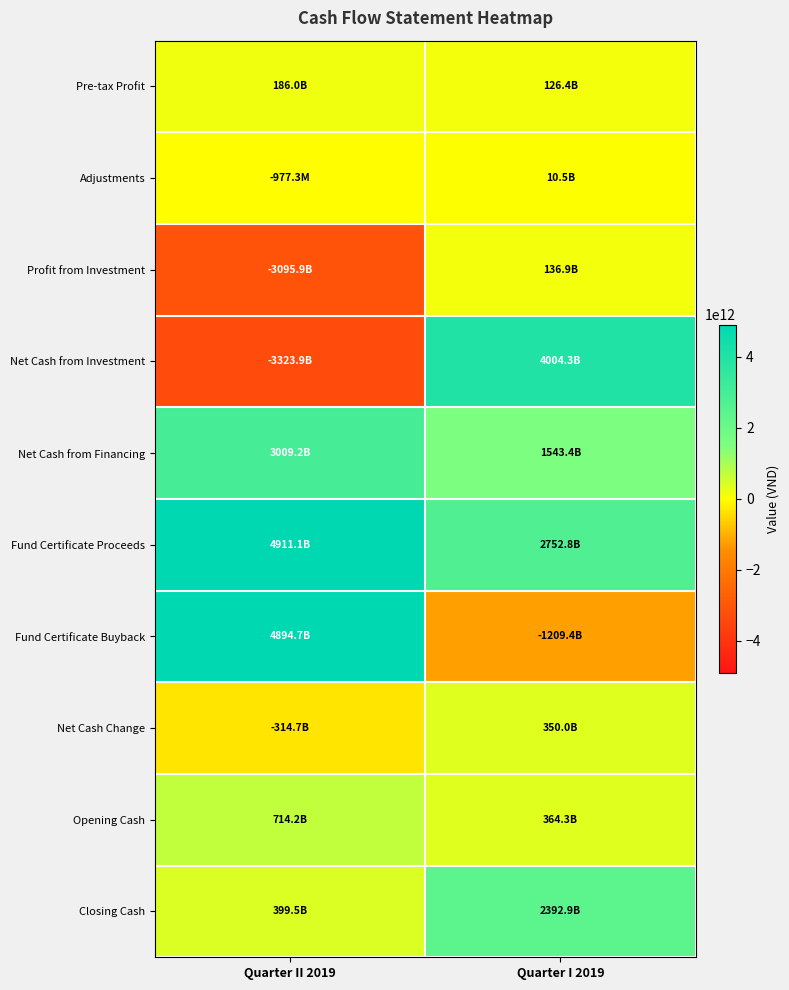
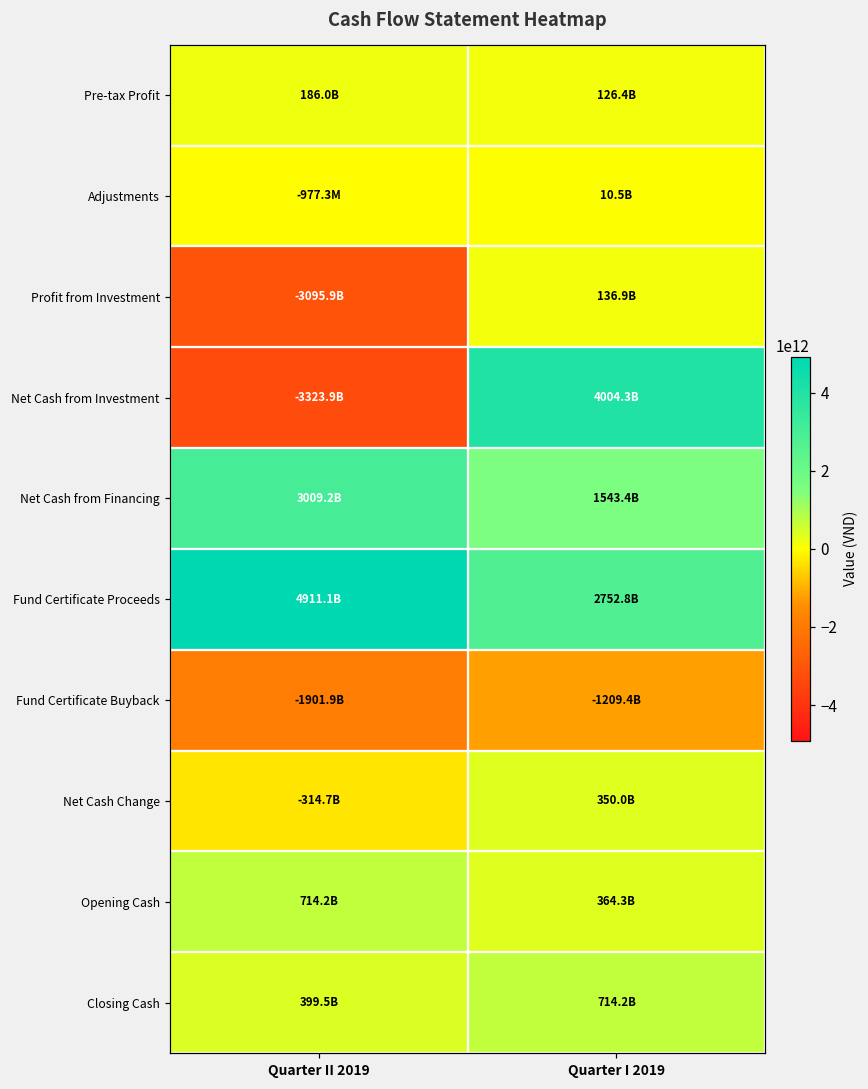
  {
    "Pre-tax Profit": {
      "Quarter II 2019": "186.0B",
      "Quarter I 2019": "126.4B"
    },
    "Adjustments": {
      "Quarter II 2019": "-977.3M",
      "Quarter I 2019": "10.5B"
    },
    "Profit from Investment": {
      "Quarter II 2019": "-3095.9B",
      "Quarter I 2019": "136.9B"
    },
    "Net Cash from Investment": {
      "Quarter II 2019": "-3323.9B",
      "Quarter I 2019": "4004.3B"
    },
    "Net Cash from Financing": {
      "Quarter II 2019": "3009.2B",
      "Quarter I 2019": "1543.4B"
    },
    "Fund Certificate Proceeds": {
      "Quarter II 2019": "4911.1B",
      "Quarter I 2019": "2752.8B"
    },
    "Fund Certificate Buyback": {
-     "Quarter II 2019": "4894.7B",
+     "Quarter II 2019": "-1901.9B",
      "Quarter I 2019": "-1209.4B"
    },
    "Net Cash Change": {
      "Quarter II 2019": "-314.7B",
      "Quarter I 2019": "350.0B"
    },
    "Opening Cash": {
      "Quarter II 2019": "714.2B",
      "Quarter I 2019": "364.3B"
    },
    "Closing Cash": {
      "Quarter II 2019": "399.5B",
-     "Quarter I 2019": "2392.9B"
+     "Quarter I 2019": "714.2B"
    }
  }
